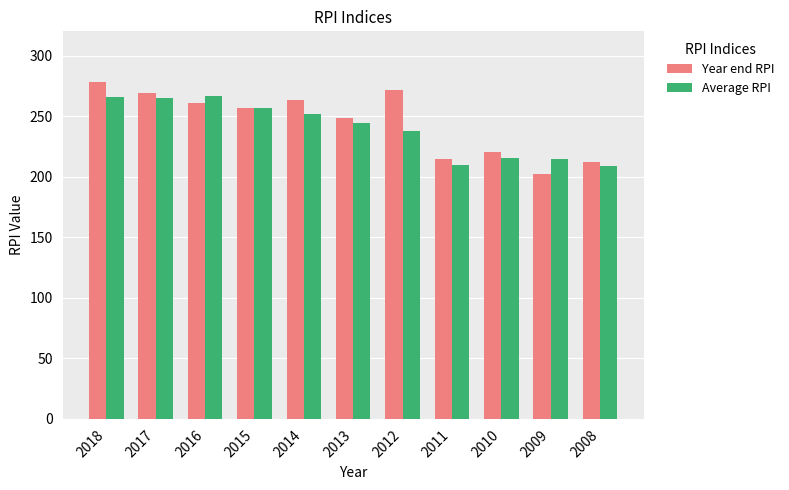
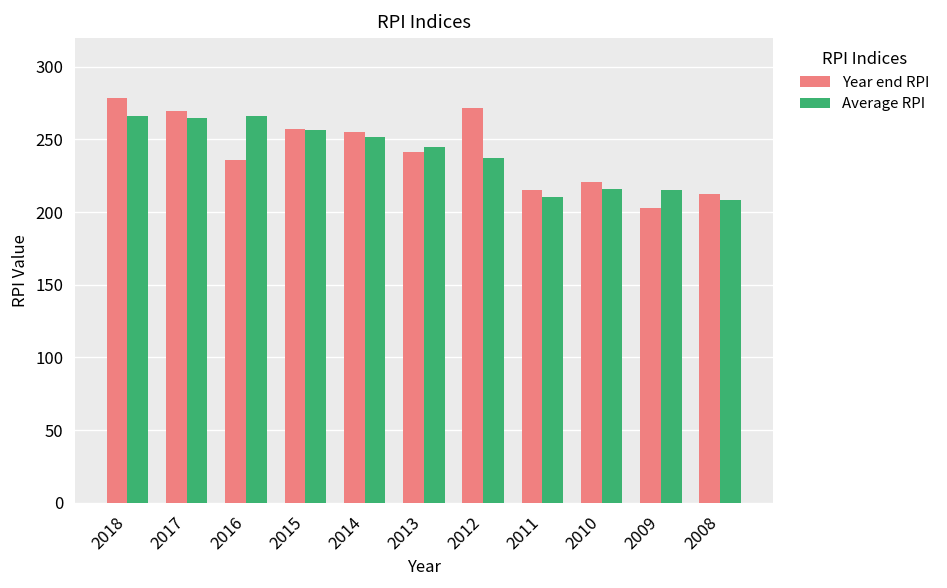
  {
    "Year end RPI": {
      "2018": 278,
      "2017": 269,
-     "2016": 261,
+     "2016": 236,
      "2015": 257,
-     "2014": 263,
-     "2013": 249,
+     "2014": 255,
+     "2013": 242,
      "2012": 272,
      "2011": 215,
      "2010": 221,
      "2009": 203,
      "2008": 212
    },
    "Average RPI": {
      "2018": 266,
      "2017": 265,
      "2016": 266,
      "2015": 257,
      "2014": 252,
      "2013": 245,
      "2012": 237,
      "2011": 210,
      "2010": 216,
      "2009": 215,
      "2008": 209
    }
  }
